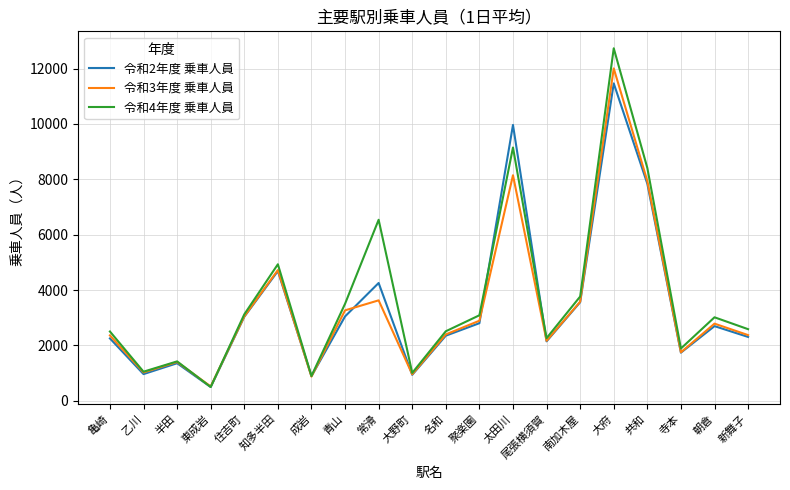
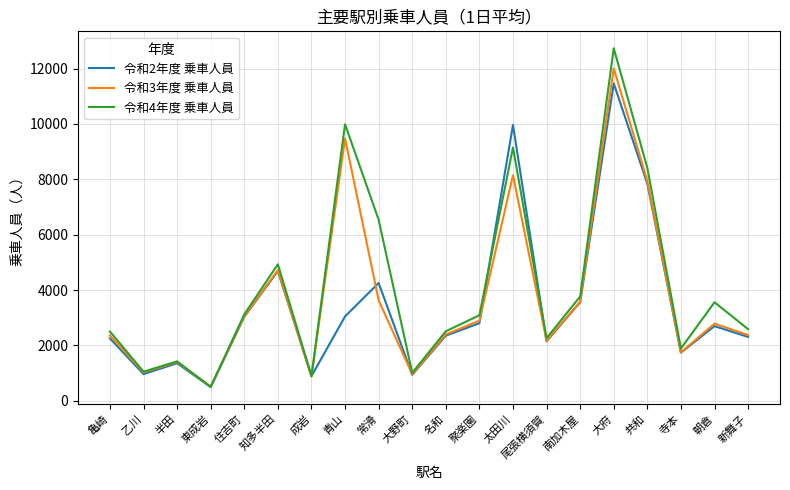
  {
    "令和2年度 乗車人員": {
      "亀崎": 2300,
      "青山": 3000,
      "常滑": 4300,
      "太田川": 10000,
      "大府": 11500,
      "共和": 7800
    },
    "令和3年度 乗車人員": {
      "亀崎": 2400,
-     "青山": 3300,
+     "青山": 9500,
      "常滑": 3600,
      "太田川": 8100,
      "大府": 12000,
      "共和": 7900
    },
    "令和4年度 乗車人員": {
      "亀崎": 2500,
      "知多半田": 4900,
-     "青山": 3500,
+     "青山": 10000,
      "常滑": 6500,
      "名和": 2500,
      "聚楽園": 3100,
      "太田川": 9100,
      "尾張横須賀": 2300,
      "南加木屋": 3800,
      "大府": 12700,
      "共和": 8400,
      "寺本": 1900,
-     "朝倉": 3000,
+     "朝倉": 3600,
      "新舞子": 2600
    }
  }
